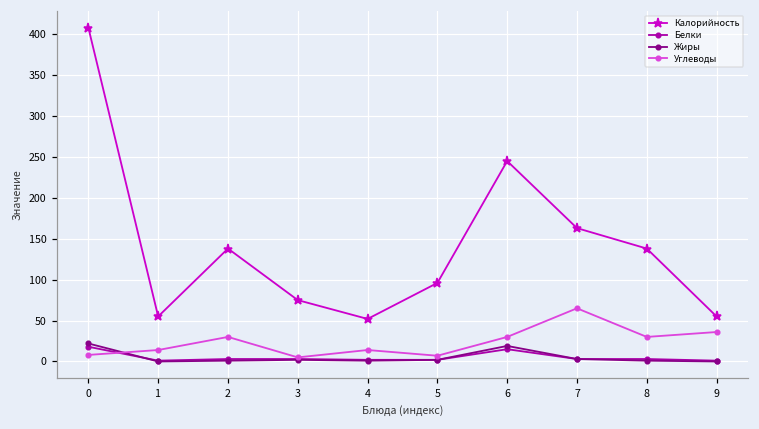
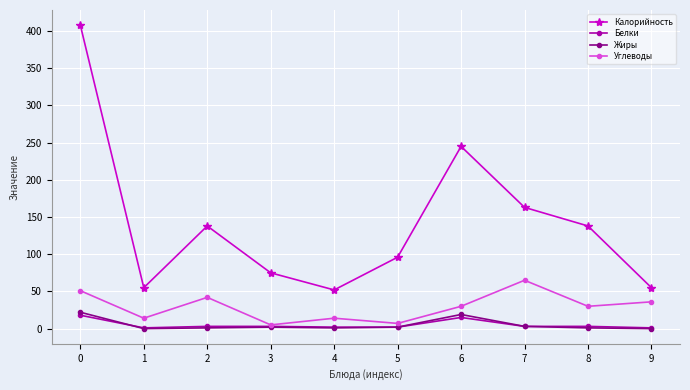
  {
    "Углеводы": {
-     "0": 10,
+     "0": 50,
      "1": 10,
-     "2": 30,
+     "2": 40,
      "4": 10,
      "5": 10,
      "6": 30,
      "7": 70,
      "8": 30,
      "9": 40
    }
  }
